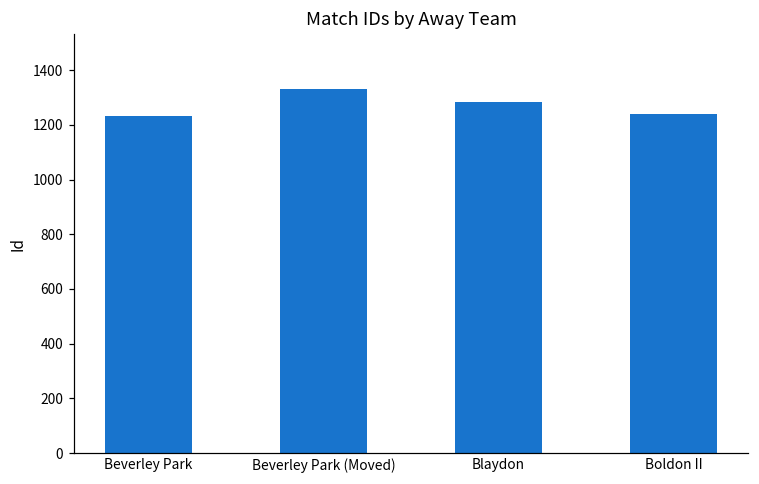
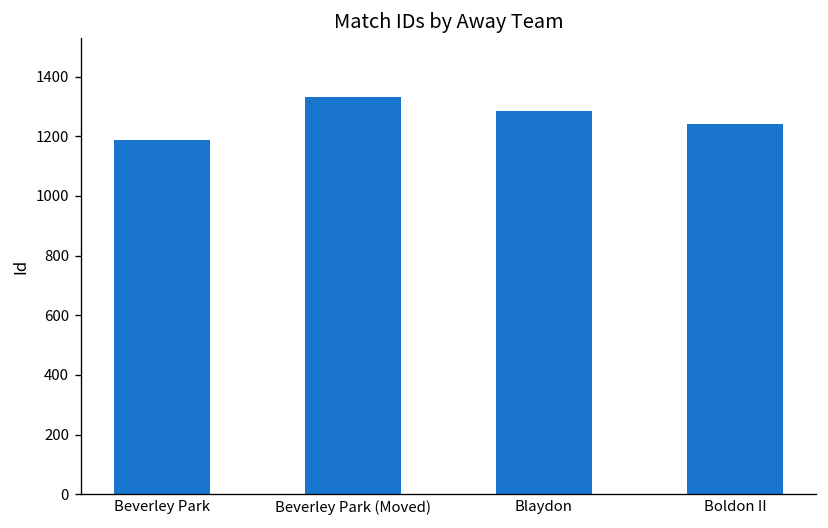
  {
-   "Beverley Park": 1230,
+   "Beverley Park": 1190,
    "Beverley Park (Moved)": 1330,
    "Blaydon": 1280,
    "Boldon II": 1240
  }
